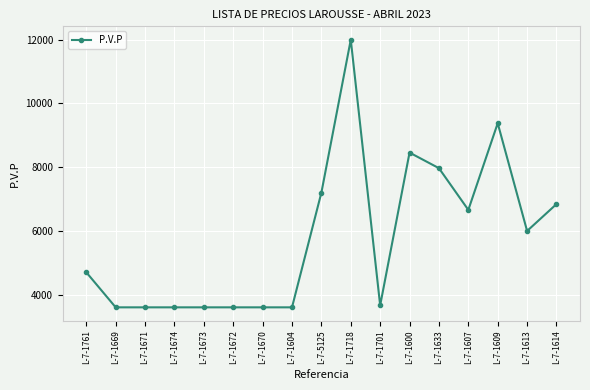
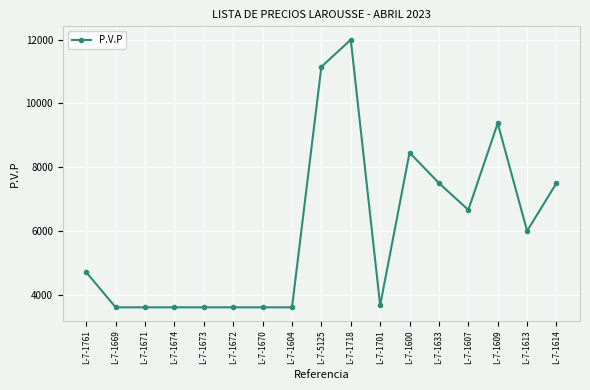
  {
    "L-7-1761": 4700,
    "L-7-1669": 3600,
    "L-7-1671": 3600,
    "L-7-1674": 3600,
    "L-7-1673": 3600,
    "L-7-1672": 3600,
    "L-7-1670": 3600,
    "L-7-1604": 3600,
-   "L-7-5125": 7200,
+   "L-7-5125": 11200,
    "L-7-1718": 12000,
    "L-7-1701": 3700,
    "L-7-1600": 8500,
-   "L-7-1633": 8000,
+   "L-7-1633": 7500,
    "L-7-1607": 6700,
    "L-7-1609": 9400,
    "L-7-1613": 6000,
-   "L-7-1614": 6800
+   "L-7-1614": 7500
  }
